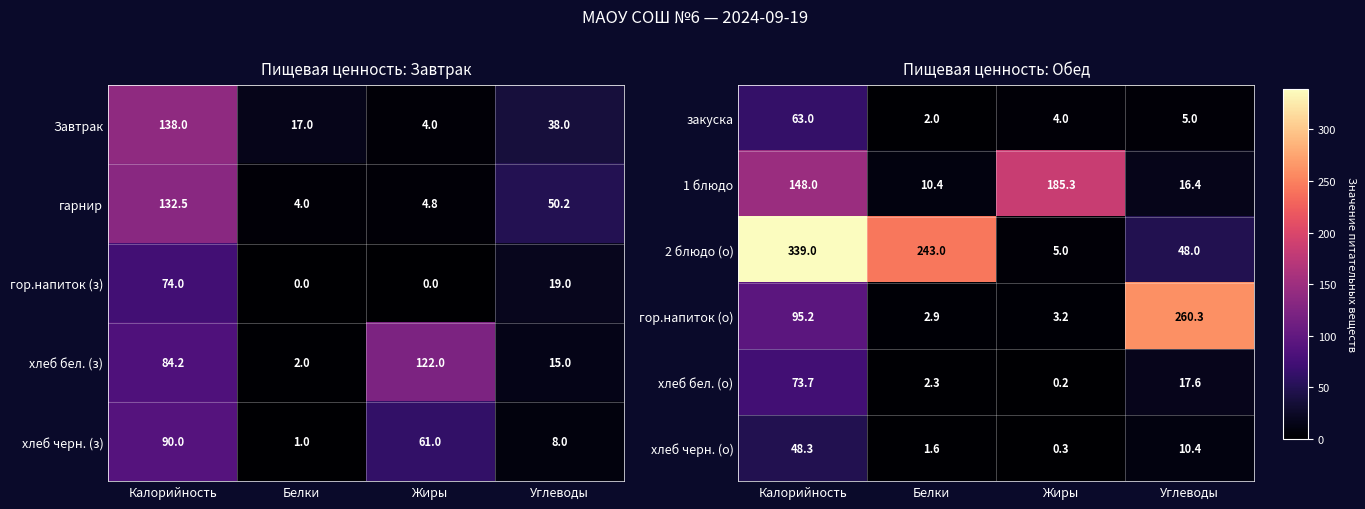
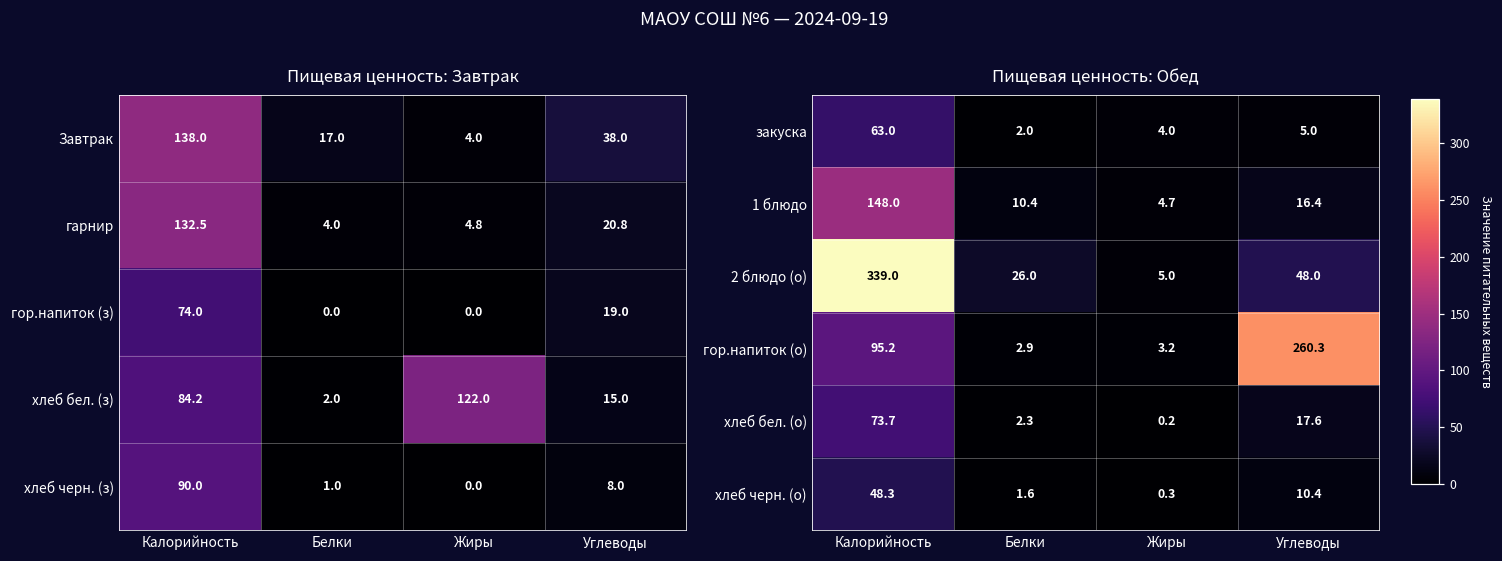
  {
    "Пищевая ценность: Завтрак": {
      "Завтрак": {
        "Калорийность": 138.0,
        "Белки": 17.0,
        "Жиры": 4.0,
        "Углеводы": 38.0
      },
      "гарнир": {
        "Калорийность": 132.5,
        "Белки": 4.0,
        "Жиры": 4.8,
-       "Углеводы": 50.2
+       "Углеводы": 20.8
      },
      "гор.напиток (з)": {
        "Калорийность": 74.0,
        "Белки": 0.0,
        "Жиры": 0.0,
        "Углеводы": 19.0
      },
      "хлеб бел. (з)": {
        "Калорийность": 84.2,
        "Белки": 2.0,
        "Жиры": 122.0,
        "Углеводы": 15.0
      },
      "хлеб черн. (з)": {
        "Калорийность": 90.0,
        "Белки": 1.0,
-       "Жиры": 61.0,
+       "Жиры": 0.0,
        "Углеводы": 8.0
      }
    },
    "Пищевая ценность: Обед": {
      "закуска": {
        "Калорийность": 63.0,
        "Белки": 2.0,
        "Жиры": 4.0,
        "Углеводы": 5.0
      },
      "1 блюдо": {
        "Калорийность": 148.0,
        "Белки": 10.4,
-       "Жиры": 185.3,
+       "Жиры": 4.7,
        "Углеводы": 16.4
      },
      "2 блюдо (о)": {
        "Калорийность": 339.0,
-       "Белки": 243.0,
+       "Белки": 26.0,
        "Жиры": 5.0,
        "Углеводы": 48.0
      },
      "гор.напиток (о)": {
        "Калорийность": 95.2,
        "Белки": 2.9,
        "Жиры": 3.2,
        "Углеводы": 260.3
      },
      "хлеб бел. (о)": {
        "Калорийность": 73.7,
        "Белки": 2.3,
        "Жиры": 0.2,
        "Углеводы": 17.6
      },
      "хлеб черн. (о)": {
        "Калорийность": 48.3,
        "Белки": 1.6,
        "Жиры": 0.3,
        "Углеводы": 10.4
      }
    }
  }
